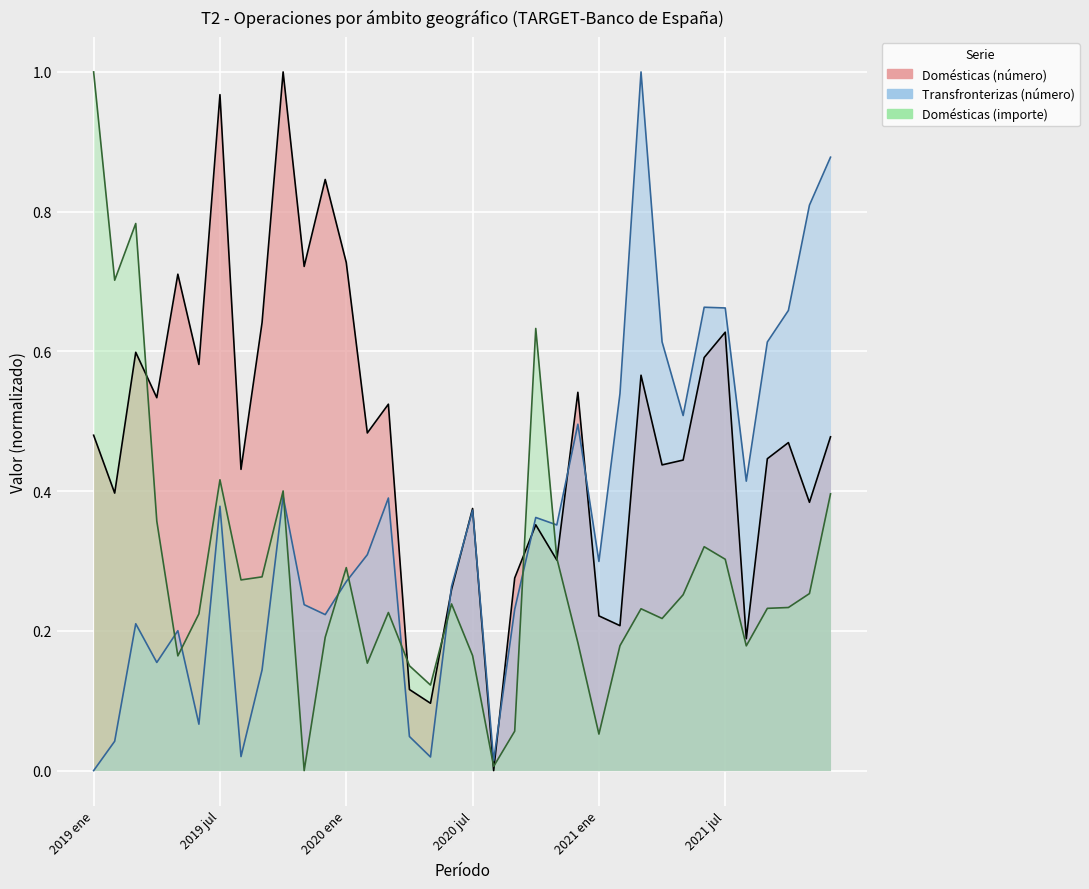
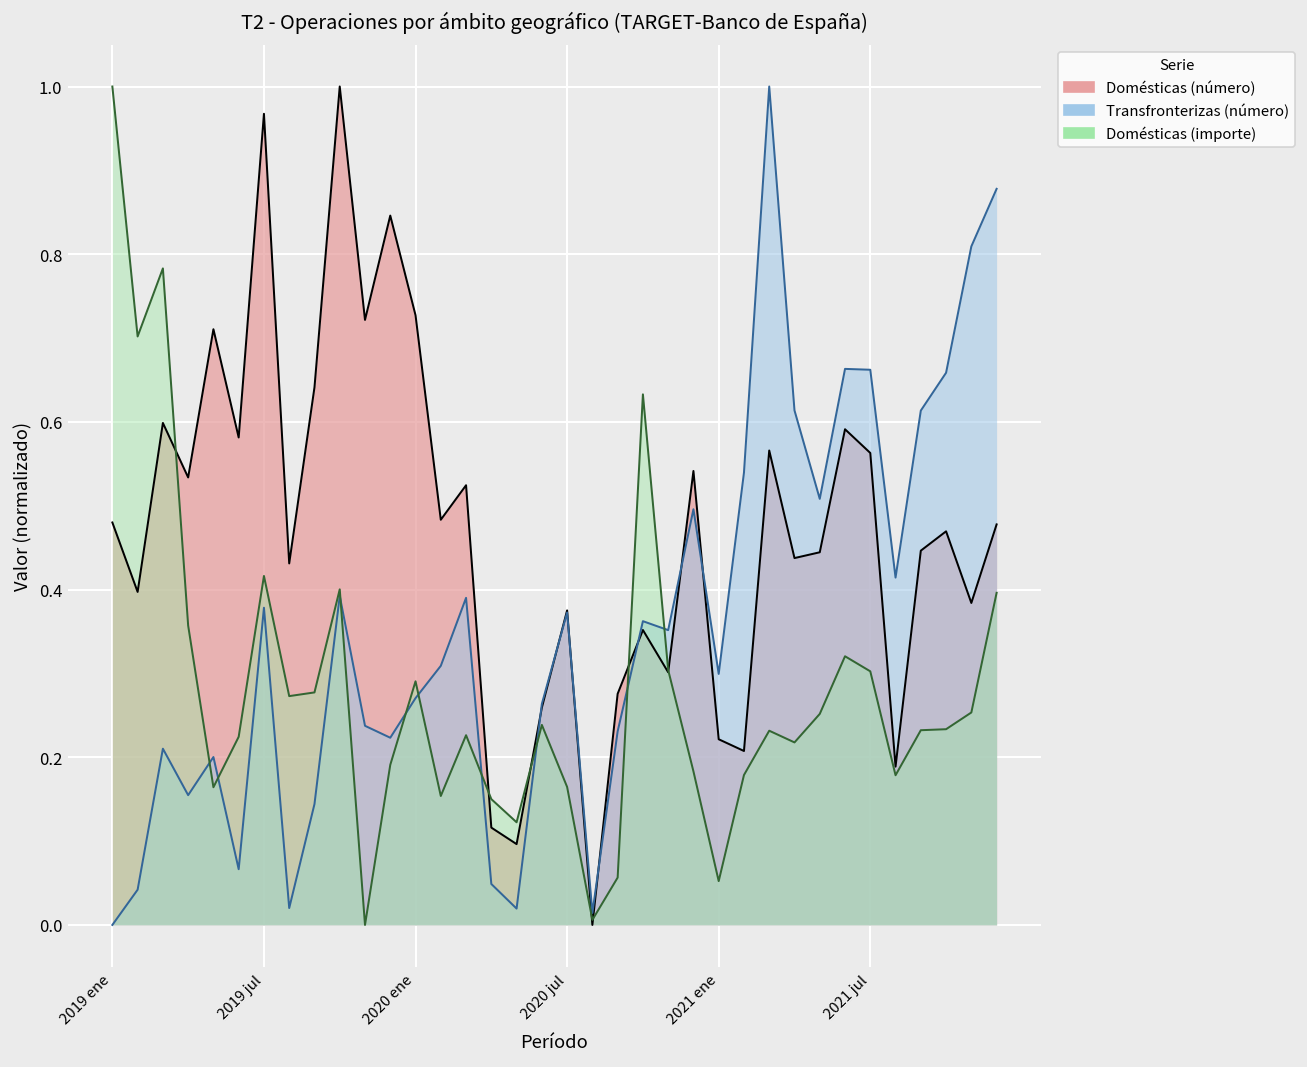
  {
    "Domésticas (número)": {
      "2019 ene": 0.48,
      "2019 jul": 0.97,
      "2020 ene": 0.73,
      "2021 ene": 0.22,
-     "2021 jul": 0.63
+     "2021 jul": 0.56
    }
  }
